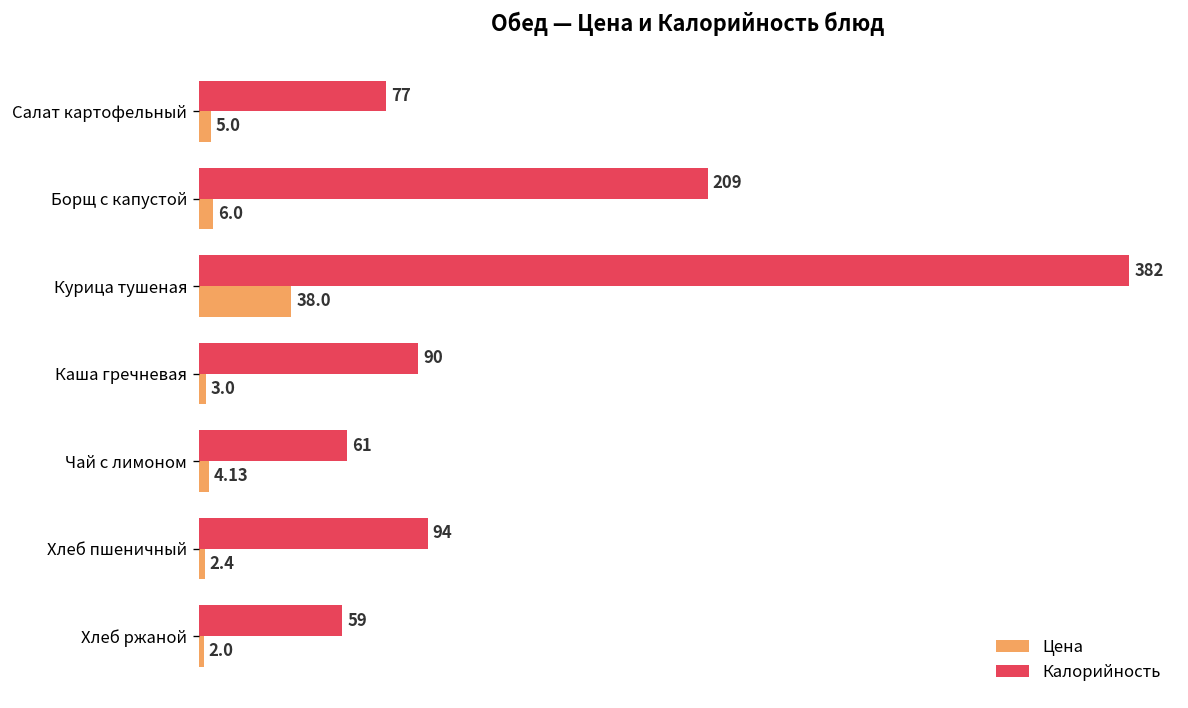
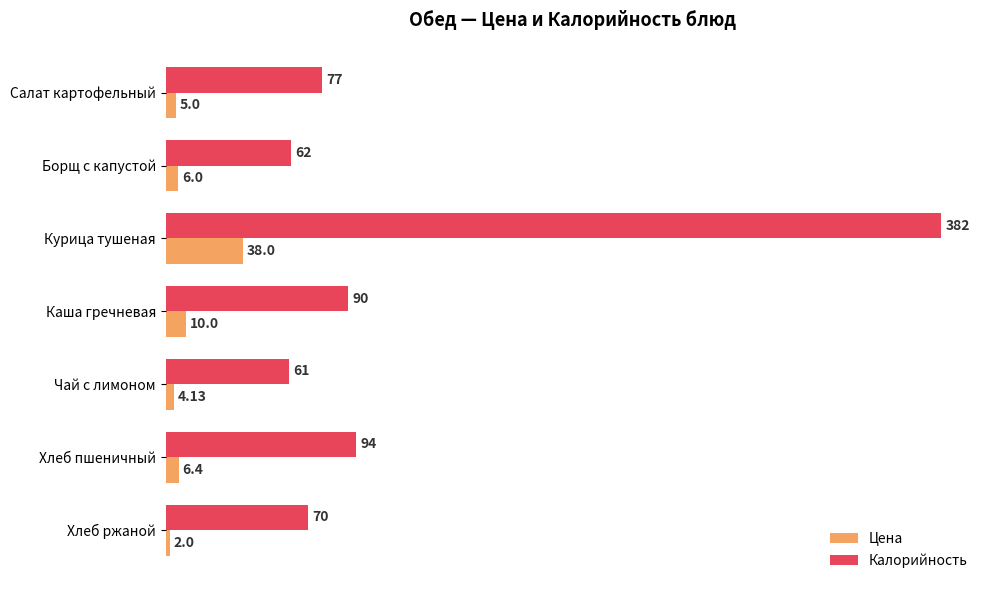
  {
    "Цена": {
      "Салат картофельный": 5.0,
      "Борщ с капустой": 6.0,
      "Курица тушеная": 38.0,
-     "Каша гречневая": 3.0,
+     "Каша гречневая": 10.0,
      "Чай с лимоном": 4.13,
-     "Хлеб пшеничный": 2.4,
+     "Хлеб пшеничный": 6.4,
      "Хлеб ржаной": 2.0
    },
    "Калорийность": {
      "Салат картофельный": 77,
-     "Борщ с капустой": 209,
+     "Борщ с капустой": 62,
      "Курица тушеная": 382,
      "Каша гречневая": 90,
      "Чай с лимоном": 61,
      "Хлеб пшеничный": 94,
-     "Хлеб ржаной": 59
+     "Хлеб ржаной": 70
    }
  }
